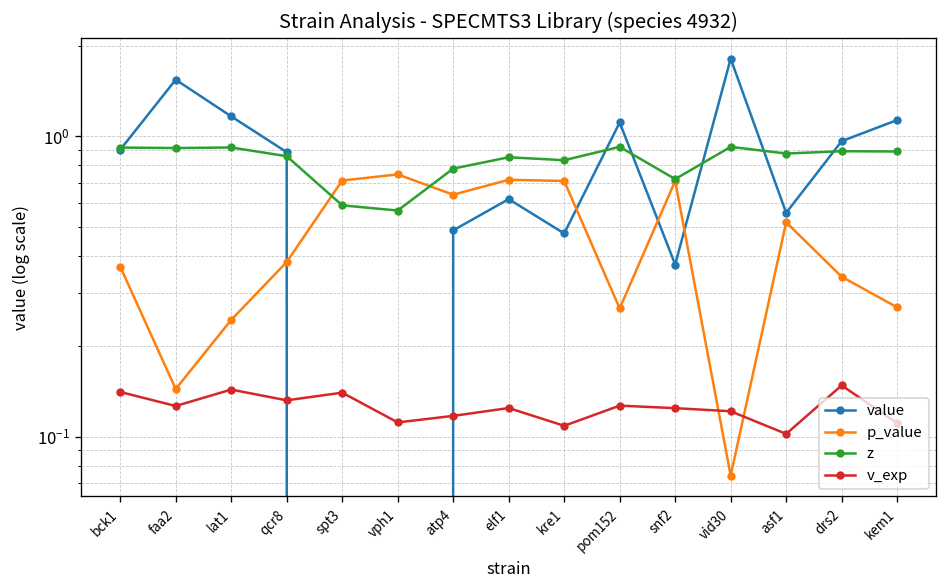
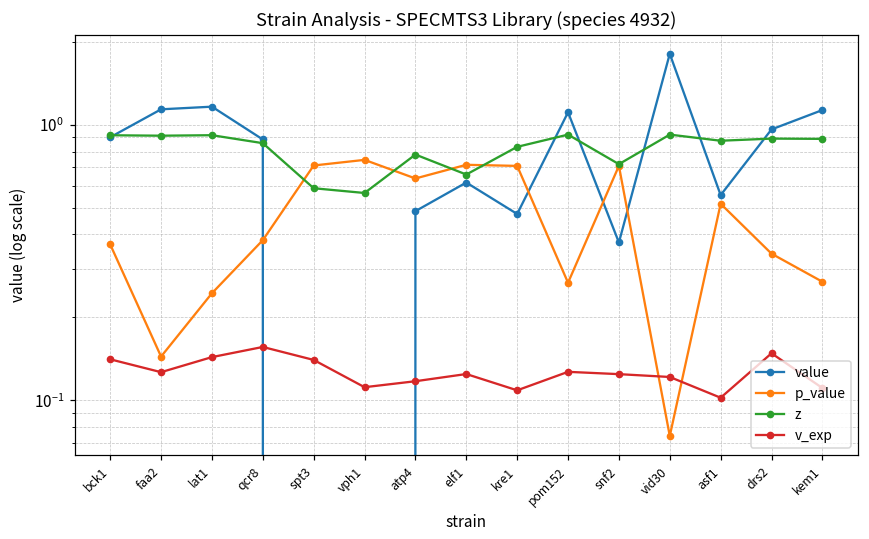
  {
    "value": {
-     "faa2": 1.5,
+     "faa2": 1.1,
      "lat1": 1.2,
      "qcr8": 0.9,
      "atp4": 0.49,
      "elf1": 0.62,
      "kre1": 0.47,
      "pom152": 1.1,
      "snf2": 0.37,
      "vid30": 1.8,
      "asf1": 0.56,
      "drs2": 0.96,
      "kem1": 1.1
    },
    "p_value": {
      "bck1": 0.37,
      "faa2": 0.14,
      "lat1": 0.24,
      "qcr8": 0.38,
      "spt3": 0.71,
      "vph1": 0.75,
      "atp4": 0.64,
      "elf1": 0.72,
      "kre1": 0.71,
      "pom152": 0.27,
      "vid30": 0.074,
      "asf1": 0.52,
      "drs2": 0.34,
      "kem1": 0.27
    },
    "z": {
      "faa2": 0.91,
      "lat1": 0.92,
      "qcr8": 0.86,
      "spt3": 0.59,
      "vph1": 0.57,
      "atp4": 0.78,
-     "elf1": 0.85,
+     "elf1": 0.66,
      "kre1": 0.83,
      "pom152": 0.92,
      "vid30": 0.92,
      "asf1": 0.88,
      "drs2": 0.89,
      "kem1": 0.89
    },
    "v_exp": {
      "bck1": 0.14,
      "faa2": 0.13,
      "lat1": 0.14,
-     "qcr8": 0.13,
+     "qcr8": 0.16,
      "spt3": 0.14,
      "vph1": 0.11,
      "atp4": 0.12,
      "elf1": 0.12,
      "kre1": 0.11,
      "pom152": 0.13,
      "snf2": 0.12,
      "vid30": 0.12,
      "asf1": 0.10,
      "drs2": 0.15
    }
  }
